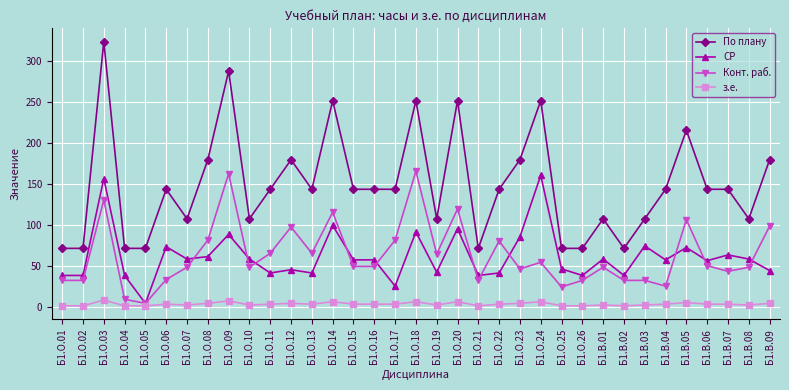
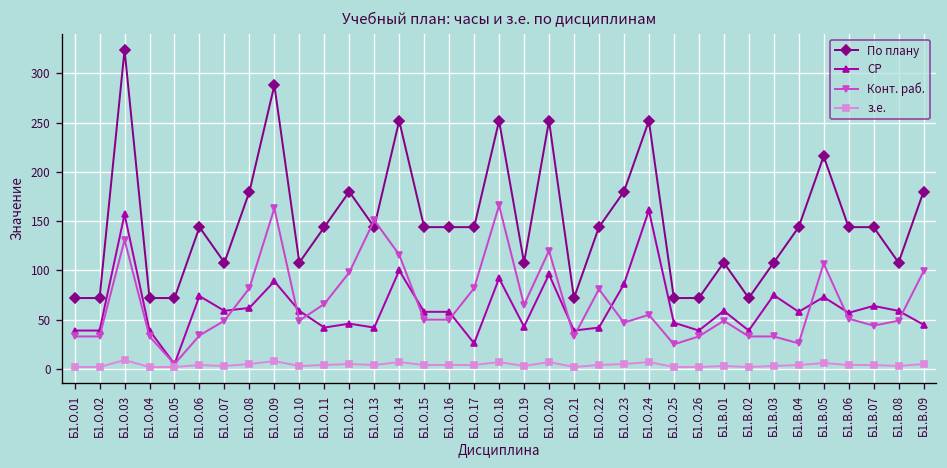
  {
    "Конт. раб.": {
      "Б1.О.01": 30,
      "Б1.О.02": 30,
      "Б1.О.03": 130,
-     "Б1.О.04": 10,
+     "Б1.О.04": 30,
      "Б1.О.06": 30,
      "Б1.О.07": 50,
      "Б1.О.08": 80,
      "Б1.О.09": 160,
      "Б1.О.10": 50,
      "Б1.О.11": 70,
      "Б1.О.12": 100,
-     "Б1.О.13": 70,
+     "Б1.О.13": 150,
      "Б1.О.14": 120,
      "Б1.О.15": 50,
      "Б1.О.16": 50,
      "Б1.О.17": 80,
      "Б1.О.18": 170,
      "Б1.О.19": 70,
      "Б1.О.20": 120,
      "Б1.О.21": 30,
      "Б1.О.22": 80,
      "Б1.О.23": 50,
      "Б1.О.24": 60,
      "Б1.О.25": 30,
      "Б1.О.26": 30,
      "Б1.В.01": 50,
      "Б1.В.02": 30,
      "Б1.В.03": 30,
      "Б1.В.04": 30,
      "Б1.В.05": 110,
      "Б1.В.06": 50,
      "Б1.В.07": 40,
      "Б1.В.08": 50,
      "Б1.В.09": 100
    },
    "з.е.": {
      "Б1.О.01": 0,
      "Б1.О.02": 0,
      "Б1.О.03": 10,
      "Б1.О.04": 0,
      "Б1.О.06": 0,
      "Б1.О.07": 0,
      "Б1.О.08": 10,
      "Б1.О.09": 10,
      "Б1.О.10": 0,
      "Б1.О.11": 0,
      "Б1.О.12": 10,
      "Б1.О.13": 0,
      "Б1.О.14": 10,
      "Б1.О.15": 0,
      "Б1.О.16": 0,
      "Б1.О.17": 0,
      "Б1.О.18": 10,
      "Б1.О.19": 0,
      "Б1.О.20": 10,
      "Б1.О.21": 0,
      "Б1.О.22": 0,
      "Б1.О.23": 10,
      "Б1.О.24": 10,
      "Б1.О.25": 0,
      "Б1.О.26": 0,
      "Б1.В.01": 0,
      "Б1.В.02": 0,
      "Б1.В.03": 0,
      "Б1.В.04": 0,
      "Б1.В.05": 10,
      "Б1.В.06": 0,
      "Б1.В.07": 0,
      "Б1.В.08": 0,
      "Б1.В.09": 10
    }
  }
